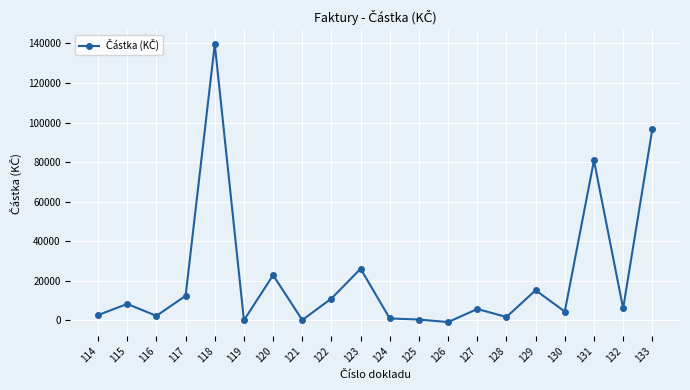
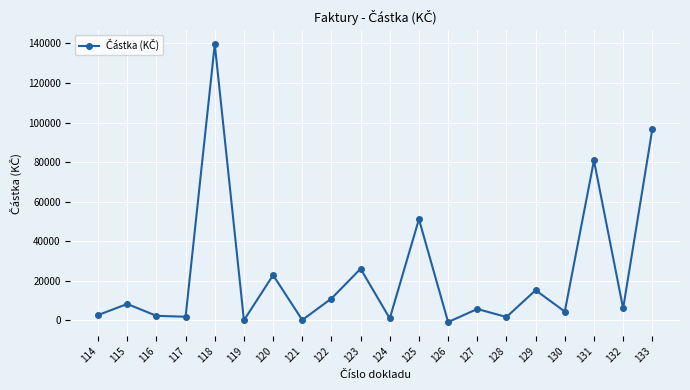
  {
    "114": 3000,
    "115": 8000,
    "116": 2000,
-   "117": 12000,
+   "117": 2000,
    "118": 140000,
    "119": 0,
    "120": 23000,
    "121": 0,
    "122": 11000,
    "123": 26000,
    "124": 1000,
-   "125": 0,
+   "125": 51000,
    "126": -1000,
    "127": 6000,
    "128": 2000,
    "129": 15000,
    "130": 4000,
    "131": 81000,
    "132": 6000,
    "133": 97000
  }
